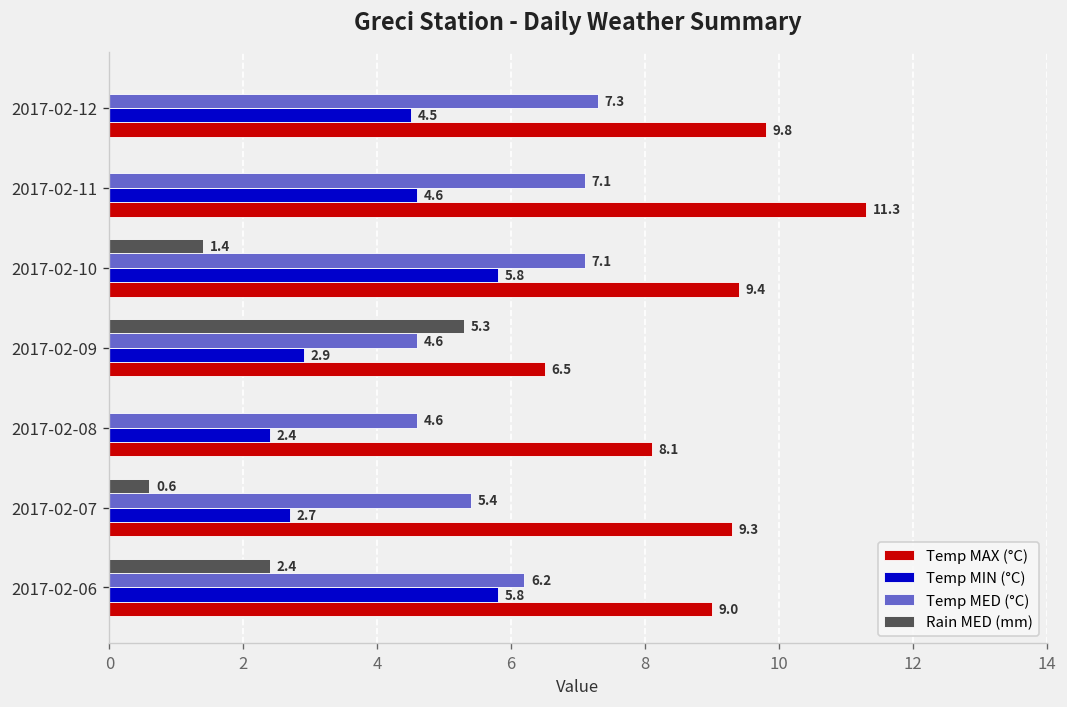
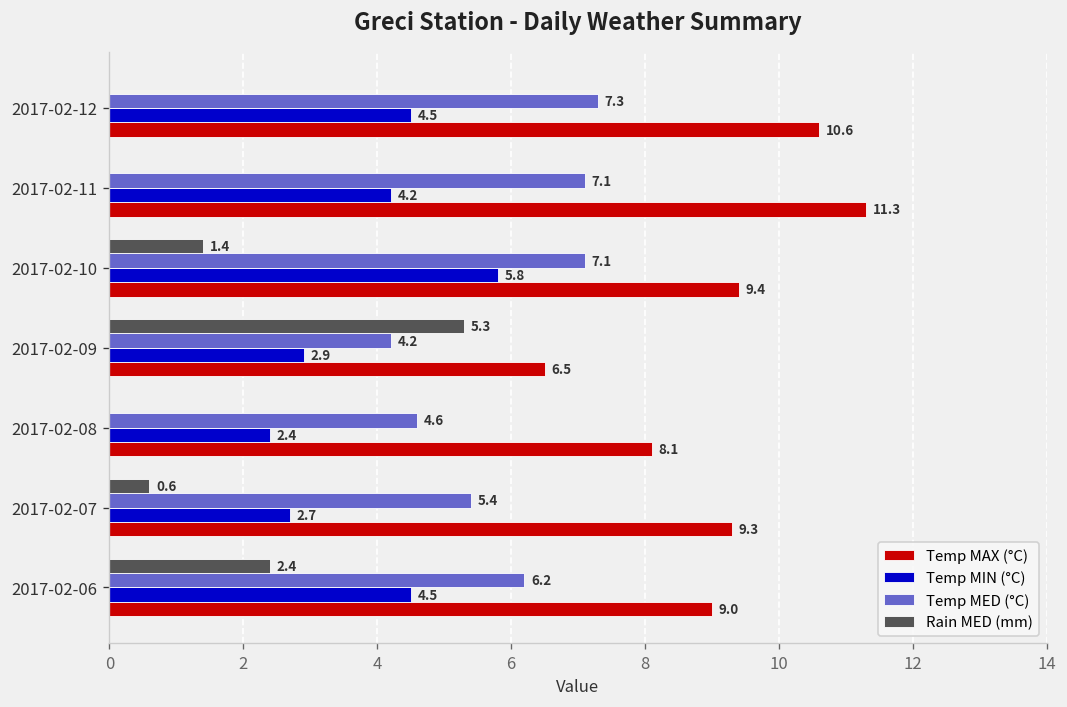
  {
    "Temp MAX (°C)": {
-     "2017-02-12": 9.8,
+     "2017-02-12": 10.6,
      "2017-02-11": 11.3,
      "2017-02-10": 9.4,
      "2017-02-09": 6.5,
      "2017-02-08": 8.1,
      "2017-02-07": 9.3,
      "2017-02-06": 9.0
    },
    "Temp MIN (°C)": {
      "2017-02-12": 4.5,
-     "2017-02-11": 4.6,
+     "2017-02-11": 4.2,
      "2017-02-10": 5.8,
      "2017-02-09": 2.9,
      "2017-02-08": 2.4,
      "2017-02-07": 2.7,
-     "2017-02-06": 5.8
+     "2017-02-06": 4.5
    },
    "Temp MED (°C)": {
      "2017-02-12": 7.3,
      "2017-02-11": 7.1,
      "2017-02-10": 7.1,
-     "2017-02-09": 4.6,
+     "2017-02-09": 4.2,
      "2017-02-08": 4.6,
      "2017-02-07": 5.4,
      "2017-02-06": 6.2
    },
    "Rain MED (mm)": {
      "2017-02-10": 1.4,
      "2017-02-09": 5.3,
      "2017-02-07": 0.6,
      "2017-02-06": 2.4
    }
  }
